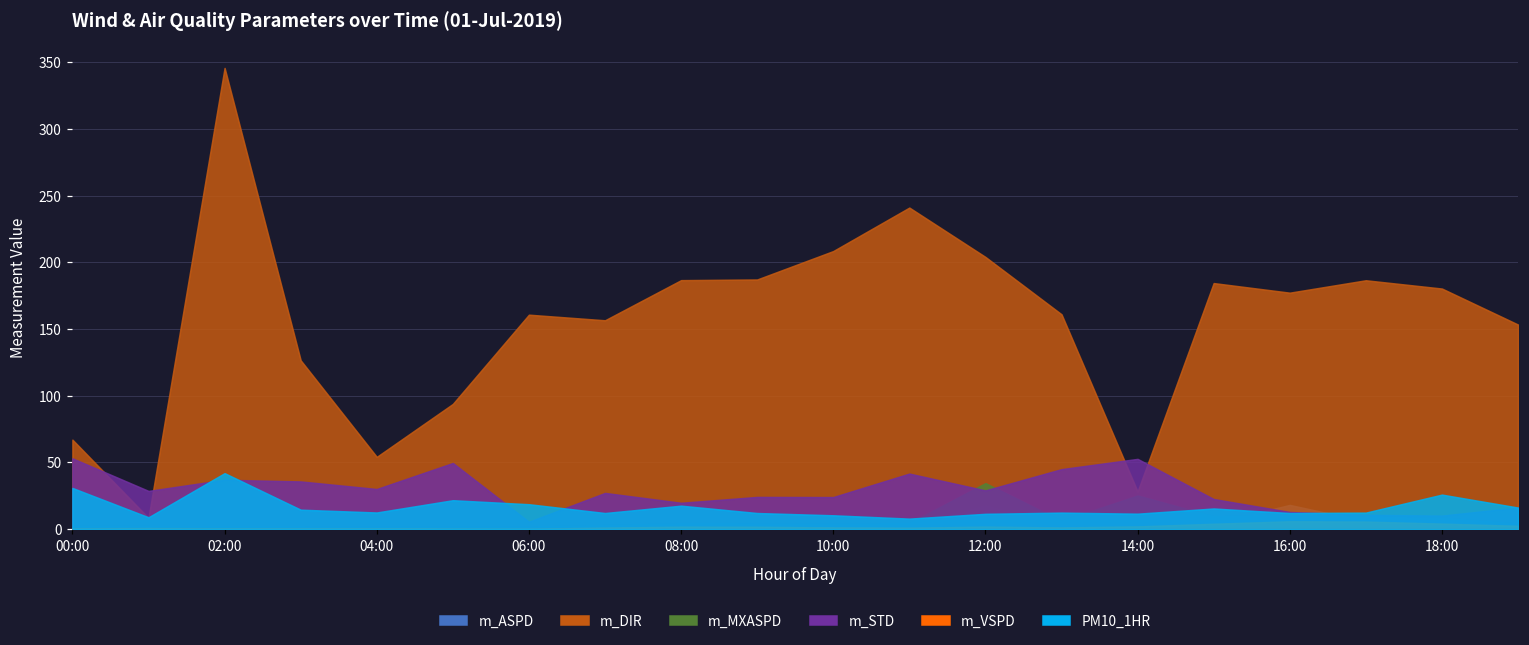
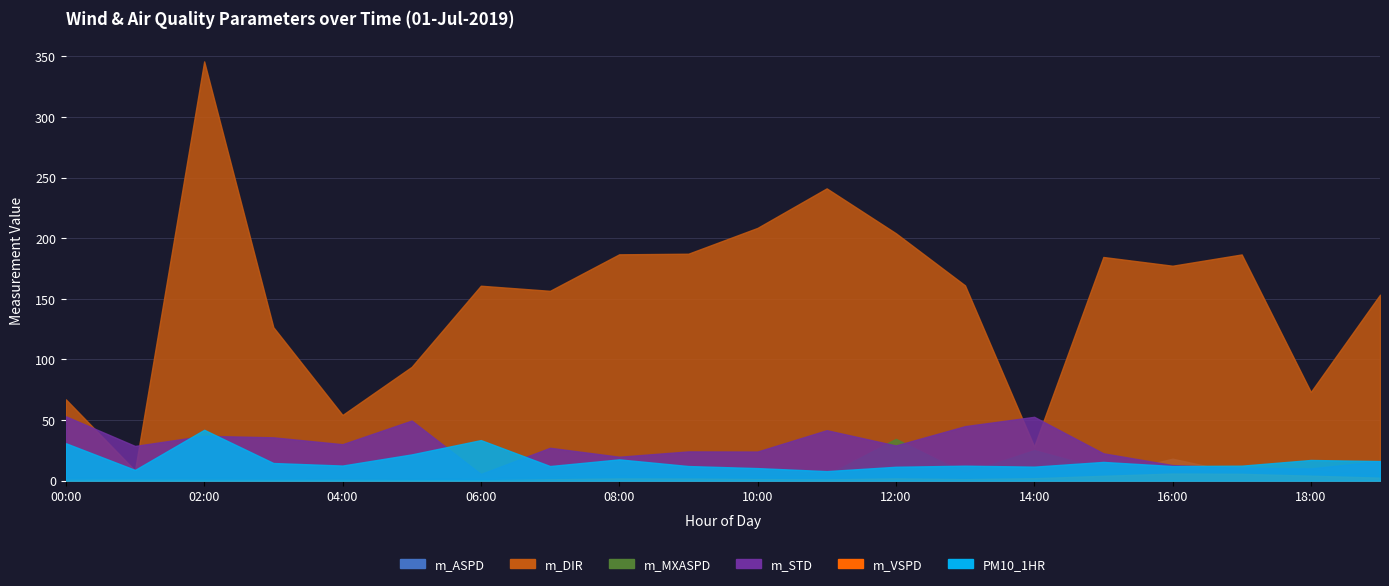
  {
    "m_ASPD": {
      "12:00": 18,
      "16:00": 18
    },
    "m_DIR": {
      "00:00": 67,
      "02:00": 346,
      "04:00": 54,
      "06:00": 161,
      "08:00": 187,
      "10:00": 209,
      "12:00": 204,
      "14:00": 28,
      "16:00": 177,
-     "18:00": 180
+     "18:00": 73
    },
    "m_MXASPD": {
      "08:00": 4,
      "10:00": 4,
      "12:00": 35,
      "14:00": 25
    },
    "m_STD": {
      "00:00": 53,
      "02:00": 37,
      "04:00": 30,
      "06:00": 6,
      "08:00": 20,
      "10:00": 24,
      "12:00": 29,
      "14:00": 53
    },
    "m_VSPD": {
      "16:00": 6
    },
    "PM10_1HR": {
      "00:00": 31,
      "02:00": 42,
      "04:00": 13,
-     "06:00": 19,
+     "06:00": 34,
      "08:00": 18,
      "10:00": 10,
      "12:00": 12,
      "14:00": 12,
-     "18:00": 26
+     "18:00": 17
    }
  }
